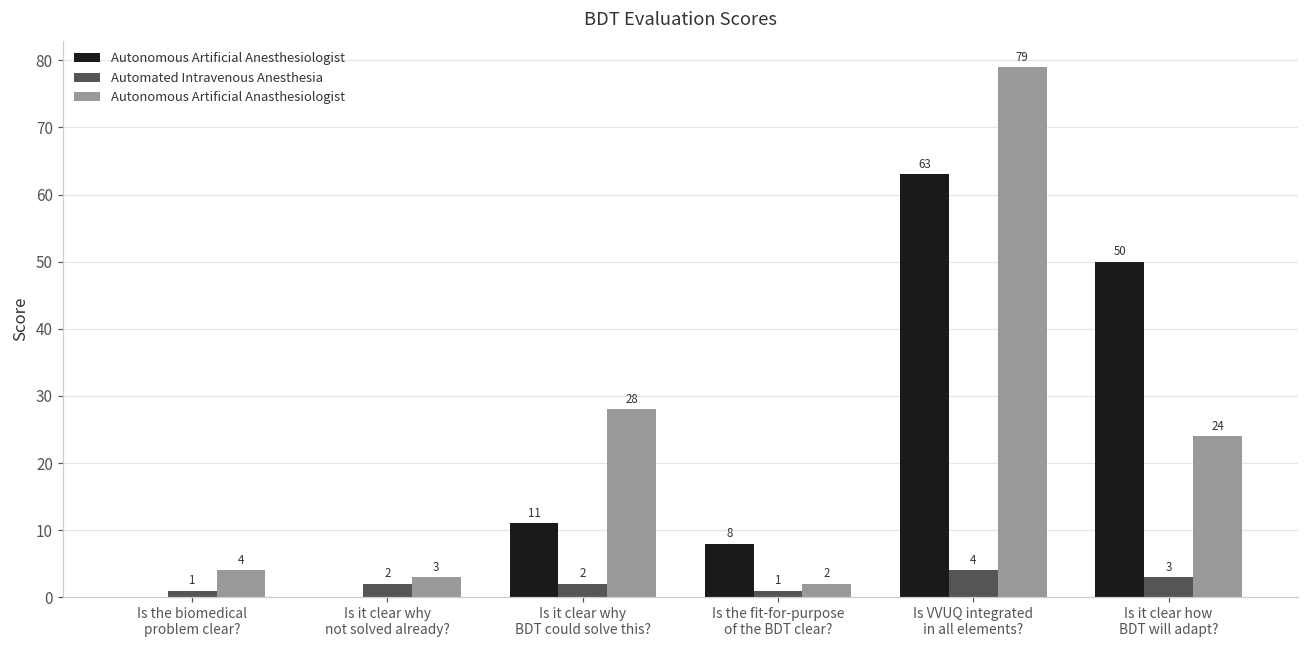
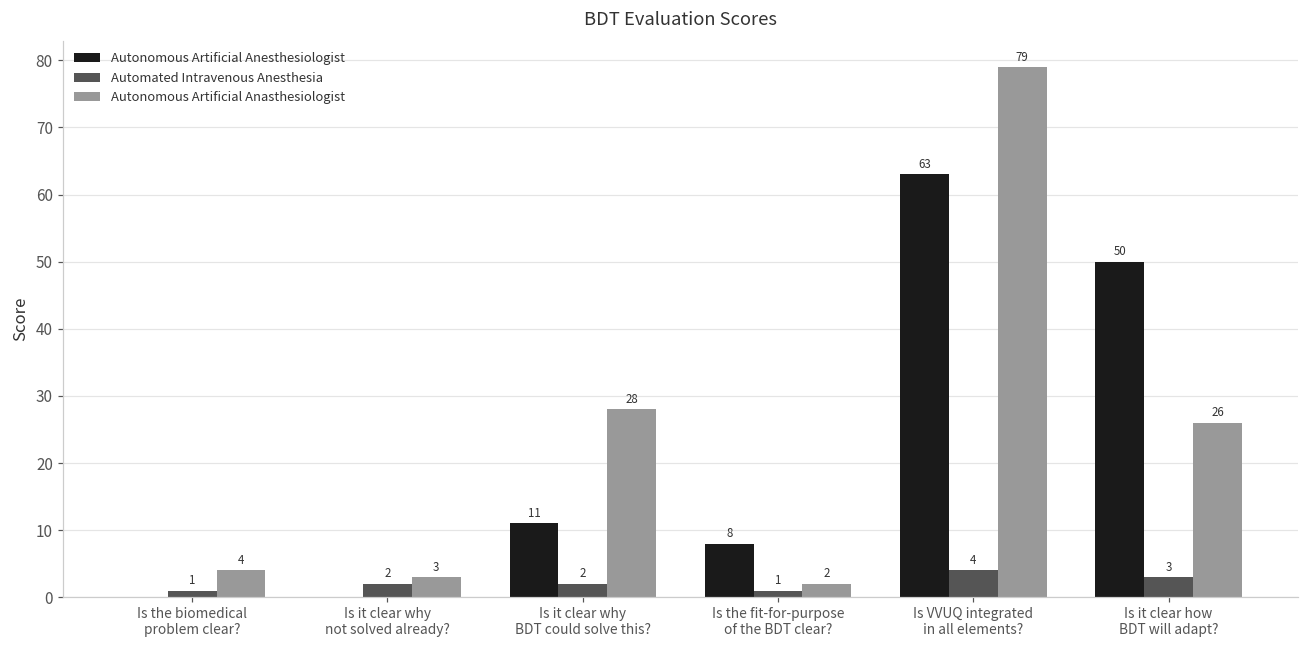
  {
    "Autonomous Artificial Anesthesiologist": {
      "Is it clear why BDT could solve this?": 11,
      "Is the fit-for-purpose of the BDT clear?": 8,
      "Is VVUQ integrated in all elements?": 63,
      "Is it clear how BDT will adapt?": 50
    },
    "Automated Intravenous Anesthesia": {
      "Is the biomedical problem clear?": 1,
      "Is it clear why not solved already?": 2,
      "Is it clear why BDT could solve this?": 2,
      "Is the fit-for-purpose of the BDT clear?": 1,
      "Is VVUQ integrated in all elements?": 4,
      "Is it clear how BDT will adapt?": 3
    },
    "Autonomous Artificial Anasthesiologist": {
      "Is the biomedical problem clear?": 4,
      "Is it clear why not solved already?": 3,
      "Is it clear why BDT could solve this?": 28,
      "Is the fit-for-purpose of the BDT clear?": 2,
      "Is VVUQ integrated in all elements?": 79,
-     "Is it clear how BDT will adapt?": 24
+     "Is it clear how BDT will adapt?": 26
    }
  }
